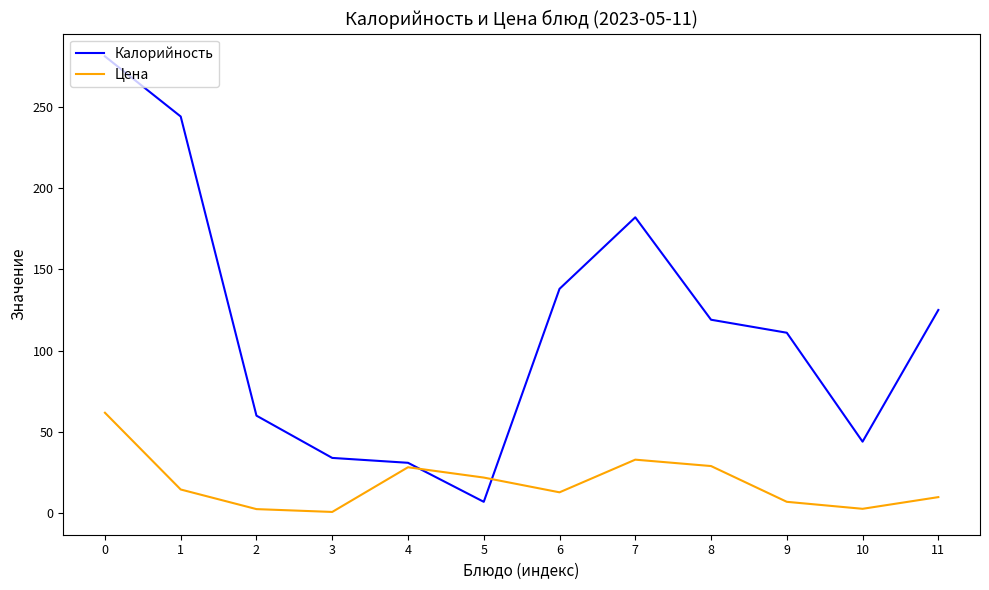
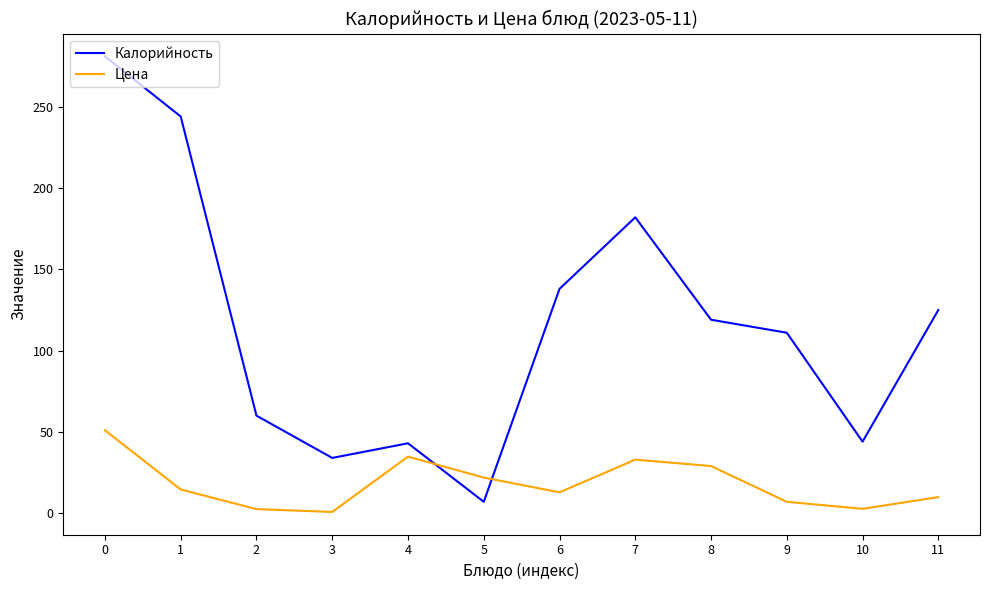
  {
    "Калорийность": {
      "1": 244,
      "2": 60,
      "3": 34,
-     "4": 31,
+     "4": 43,
      "5": 7,
      "6": 138,
      "7": 182,
      "8": 119,
      "9": 111,
      "10": 44,
      "11": 125
    },
    "Цена": {
-     "0": 62,
+     "0": 51,
      "1": 15,
      "2": 3,
      "3": 1,
-     "4": 28,
+     "4": 35,
      "5": 22,
      "6": 13,
      "7": 33,
      "8": 29,
      "9": 7,
      "10": 3,
      "11": 10
    }
  }
